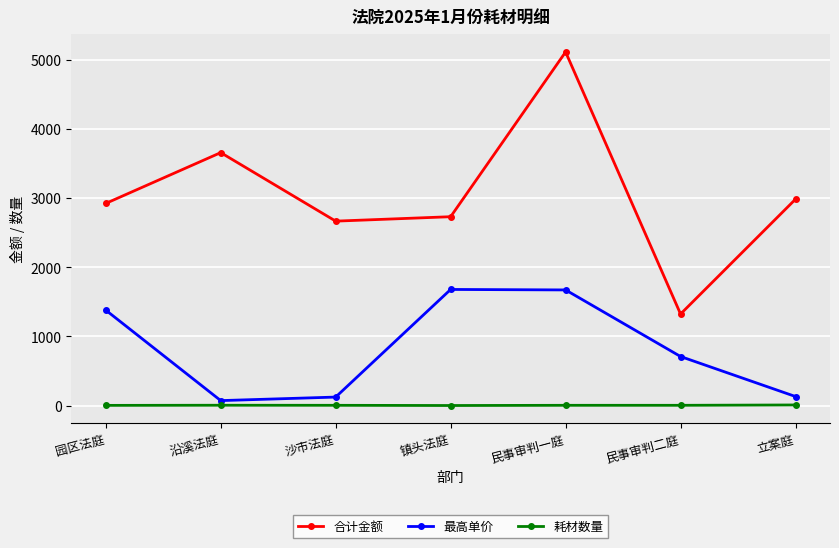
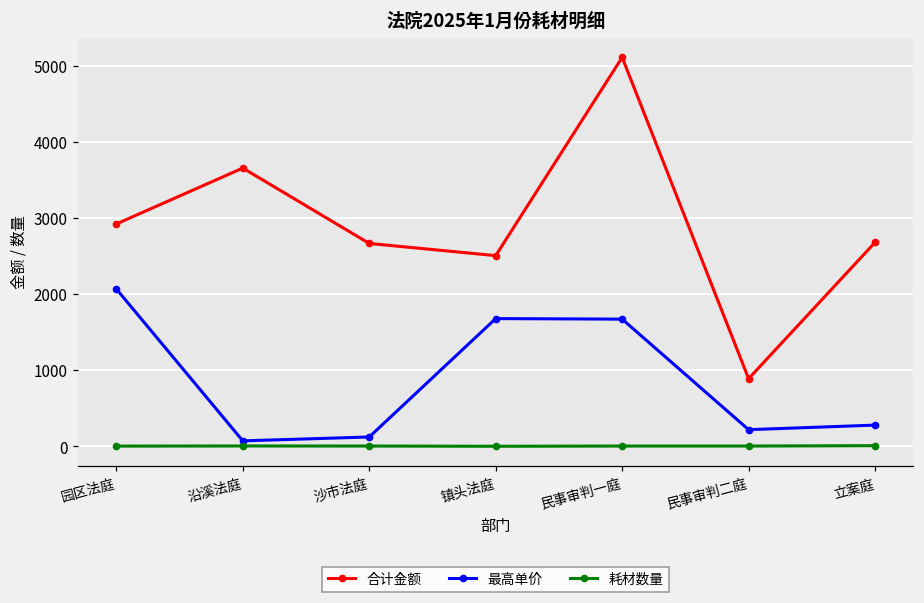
  {
    "合计金额": {
      "园区法庭": 2900,
      "沿溪法庭": 3700,
      "沙市法庭": 2700,
-     "镇头法庭": 2700,
+     "镇头法庭": 2500,
      "民事审判一庭": 5100,
-     "民事审判二庭": 1300,
-     "立案庭": 3000
+     "民事审判二庭": 900,
+     "立案庭": 2700
    },
    "最高单价": {
-     "园区法庭": 1400,
+     "园区法庭": 2100,
      "沿溪法庭": 100,
      "沙市法庭": 100,
      "镇头法庭": 1700,
      "民事审判一庭": 1700,
-     "民事审判二庭": 700,
-     "立案庭": 100
+     "民事审判二庭": 200,
+     "立案庭": 300
    },
    "耗材数量": {
      "园区法庭": 0,
      "沿溪法庭": 0,
      "沙市法庭": 0,
      "镇头法庭": 0,
      "民事审判一庭": 0,
      "民事审判二庭": 0,
      "立案庭": 0
    }
  }
